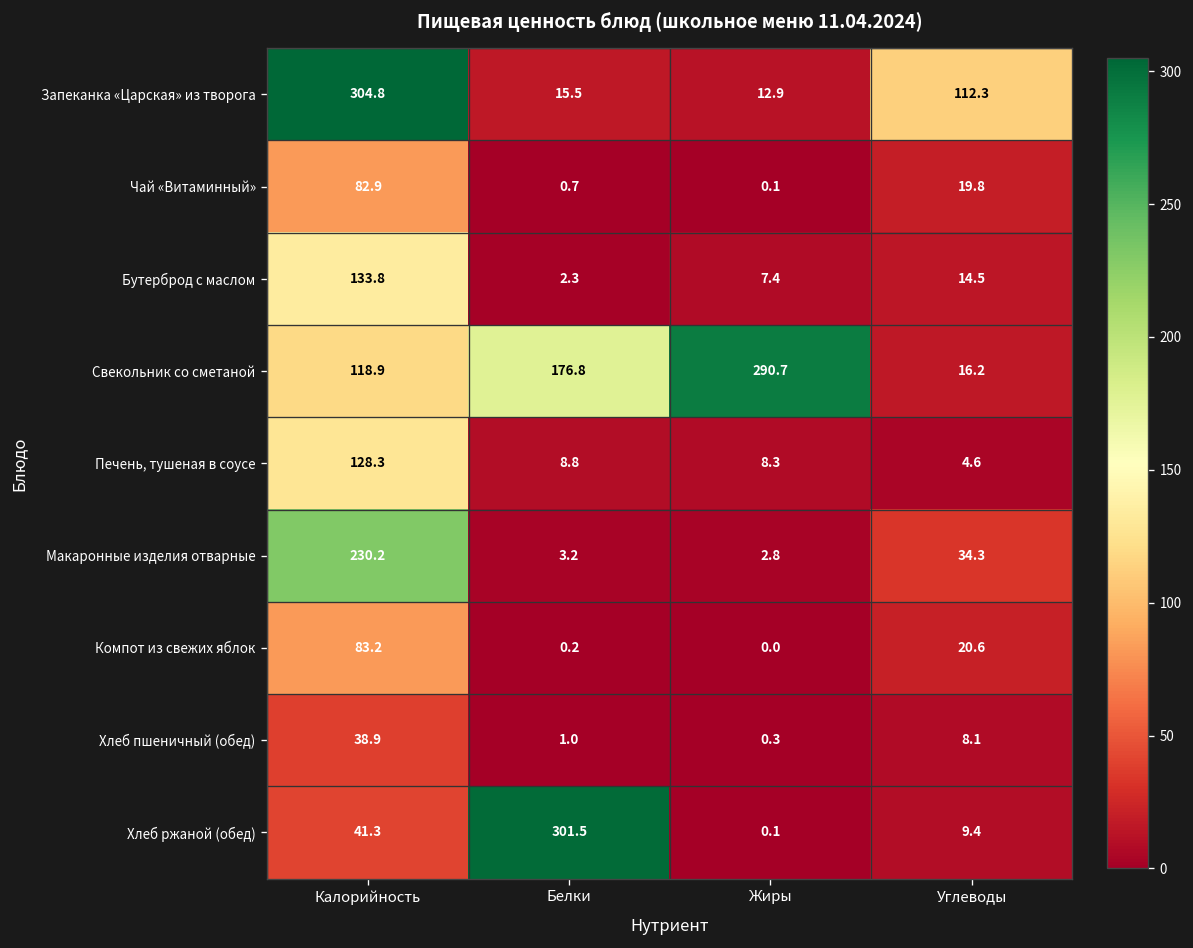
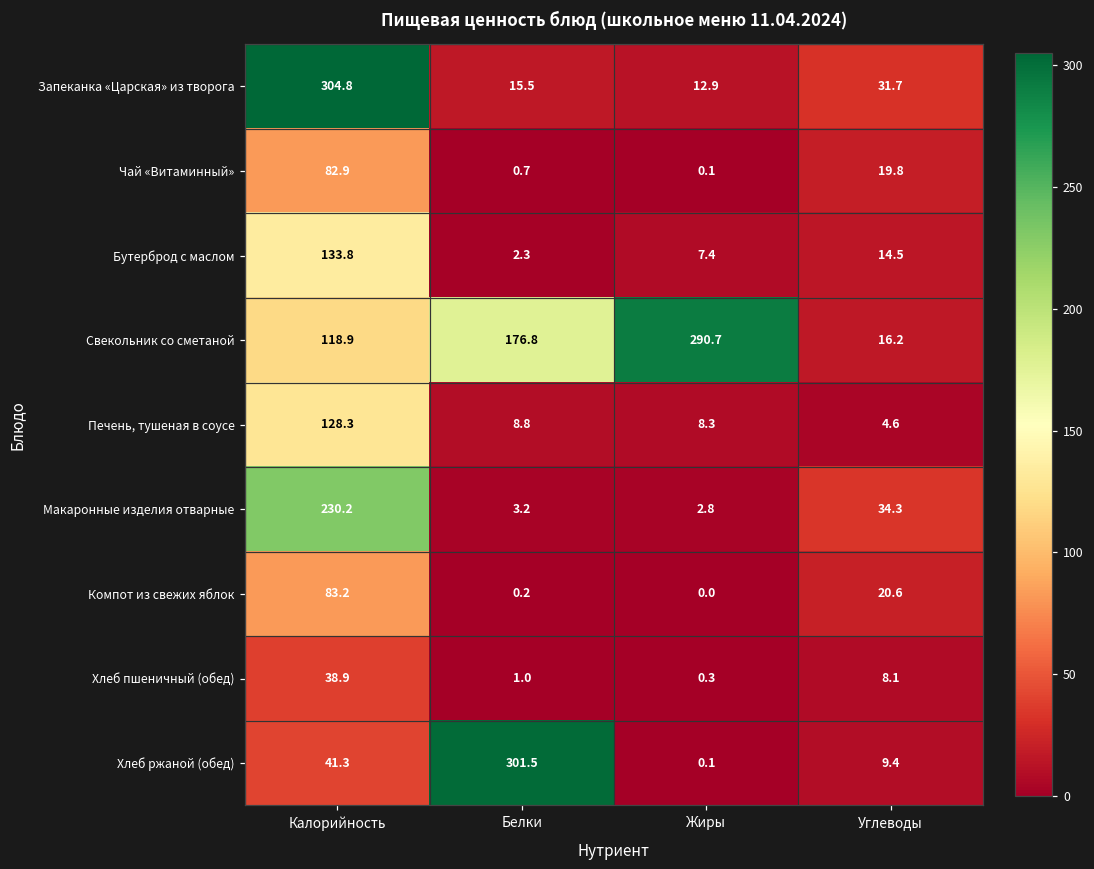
  {
    "Запеканка «Царская» из творога": {
      "Калорийность": 304.8,
      "Белки": 15.5,
      "Жиры": 12.9,
-     "Углеводы": 112.3
+     "Углеводы": 31.7
    },
    "Чай «Витаминный»": {
      "Калорийность": 82.9,
      "Белки": 0.7,
      "Жиры": 0.1,
      "Углеводы": 19.8
    },
    "Бутерброд с маслом": {
      "Калорийность": 133.8,
      "Белки": 2.3,
      "Жиры": 7.4,
      "Углеводы": 14.5
    },
    "Свекольник со сметаной": {
      "Калорийность": 118.9,
      "Белки": 176.8,
      "Жиры": 290.7,
      "Углеводы": 16.2
    },
    "Печень, тушеная в соусе": {
      "Калорийность": 128.3,
      "Белки": 8.8,
      "Жиры": 8.3,
      "Углеводы": 4.6
    },
    "Макаронные изделия отварные": {
      "Калорийность": 230.2,
      "Белки": 3.2,
      "Жиры": 2.8,
      "Углеводы": 34.3
    },
    "Компот из свежих яблок": {
      "Калорийность": 83.2,
      "Белки": 0.2,
      "Жиры": 0.0,
      "Углеводы": 20.6
    },
    "Хлеб пшеничный (обед)": {
      "Калорийность": 38.9,
      "Белки": 1.0,
      "Жиры": 0.3,
      "Углеводы": 8.1
    },
    "Хлеб ржаной (обед)": {
      "Калорийность": 41.3,
      "Белки": 301.5,
      "Жиры": 0.1,
      "Углеводы": 9.4
    }
  }
